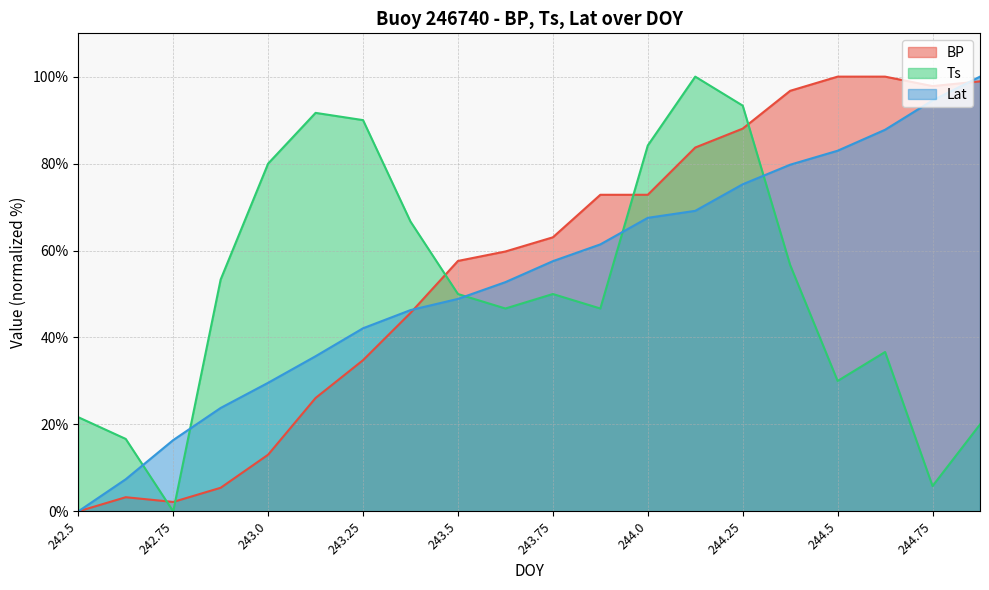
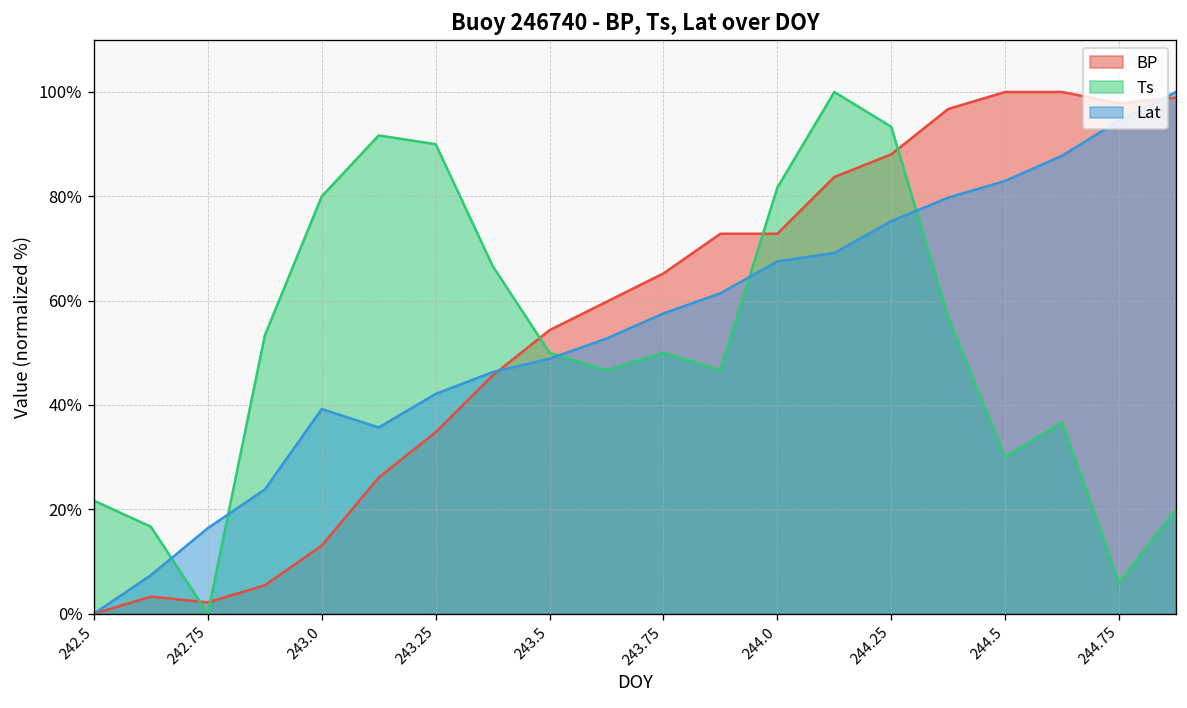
  {
    "BP": {
      "242.75": "2%",
      "243.0": "13%",
      "243.25": "35%",
-     "243.5": "58%",
-     "243.75": "63%",
+     "243.5": "54%",
+     "243.75": "65%",
      "244.0": "73%",
      "244.25": "88%",
      "244.5": "100%"
    },
    "Ts": {
      "242.5": "22%",
      "242.75": "0%",
      "243.0": "80%",
      "243.25": "90%",
      "243.5": "50%",
      "243.75": "50%",
-     "244.0": "84%",
+     "244.0": "82%",
      "244.25": "93%",
      "244.5": "30%",
      "244.75": "6%"
    },
    "Lat": {
      "242.75": "16%",
-     "243.0": "30%",
+     "243.0": "39%",
      "243.25": "42%",
      "243.5": "49%",
      "243.75": "58%",
      "244.0": "68%",
      "244.25": "75%",
      "244.5": "83%"
    }
  }
